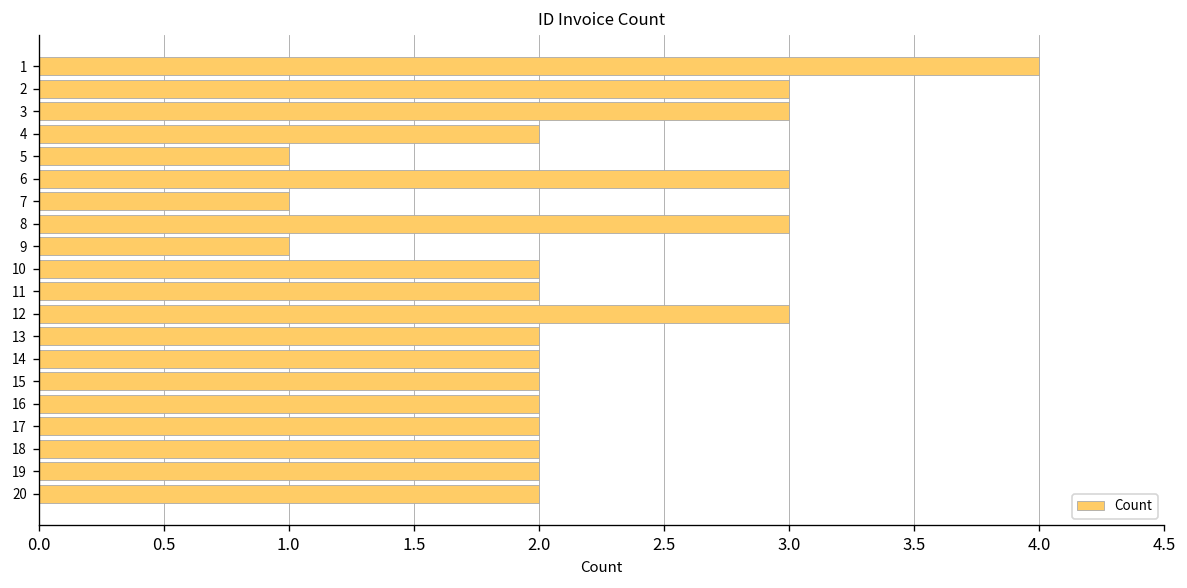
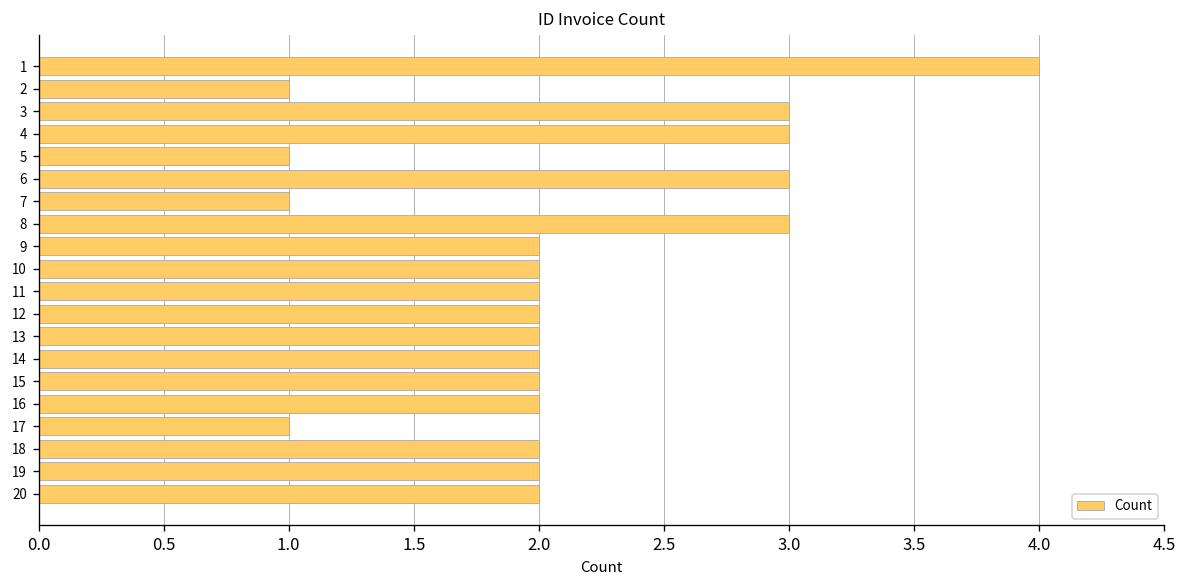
  {
    "1": 4,
-   "2": 3,
+   "2": 1,
    "3": 3,
-   "4": 2,
+   "4": 3,
    "5": 1,
    "6": 3,
    "7": 1,
    "8": 3,
-   "9": 1,
+   "9": 2,
    "10": 2,
    "11": 2,
-   "12": 3,
+   "12": 2,
    "13": 2,
    "14": 2,
    "15": 2,
    "16": 2,
-   "17": 2,
+   "17": 1,
    "18": 2,
    "19": 2,
    "20": 2
  }
